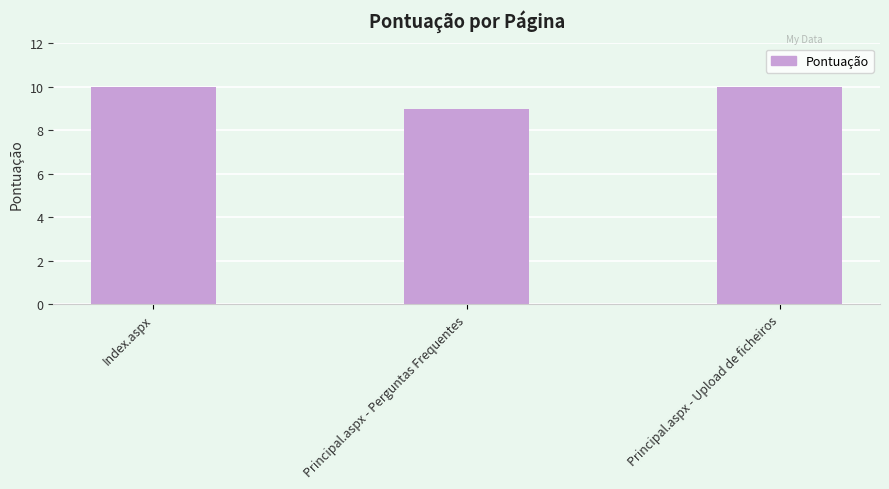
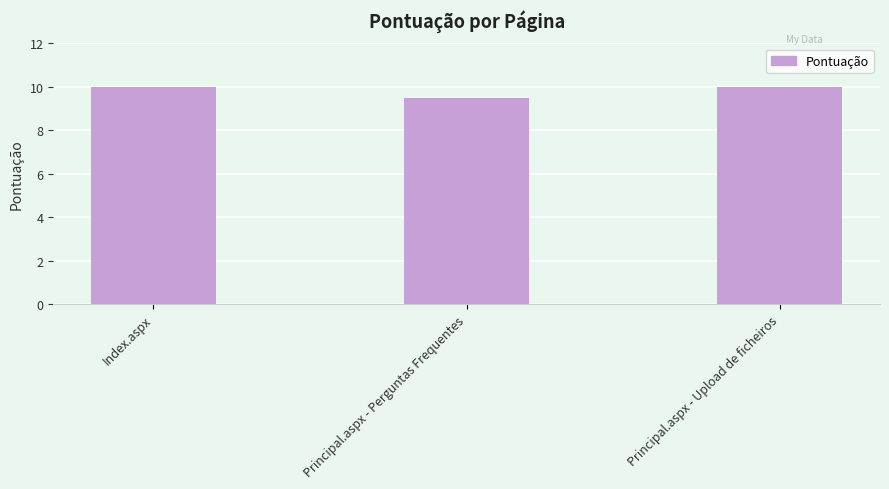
  {
    "Index.aspx": 10.0,
-   "Principal.aspx - Perguntas Frequentes": 9.0,
+   "Principal.aspx - Perguntas Frequentes": 9.5,
    "Principal.aspx - Upload de ficheiros": 10.0
  }
